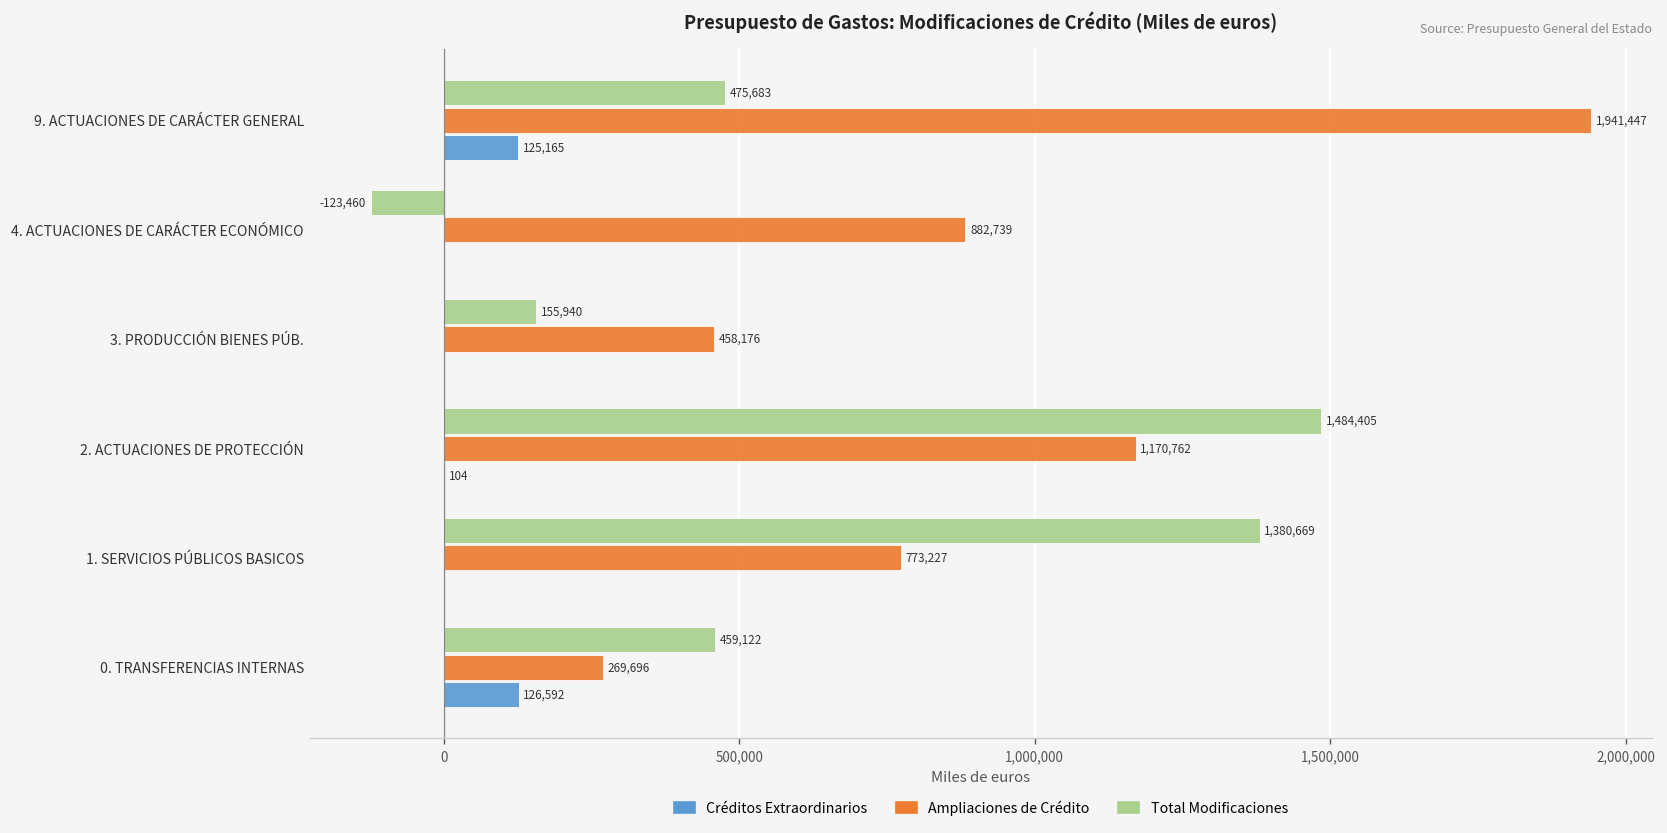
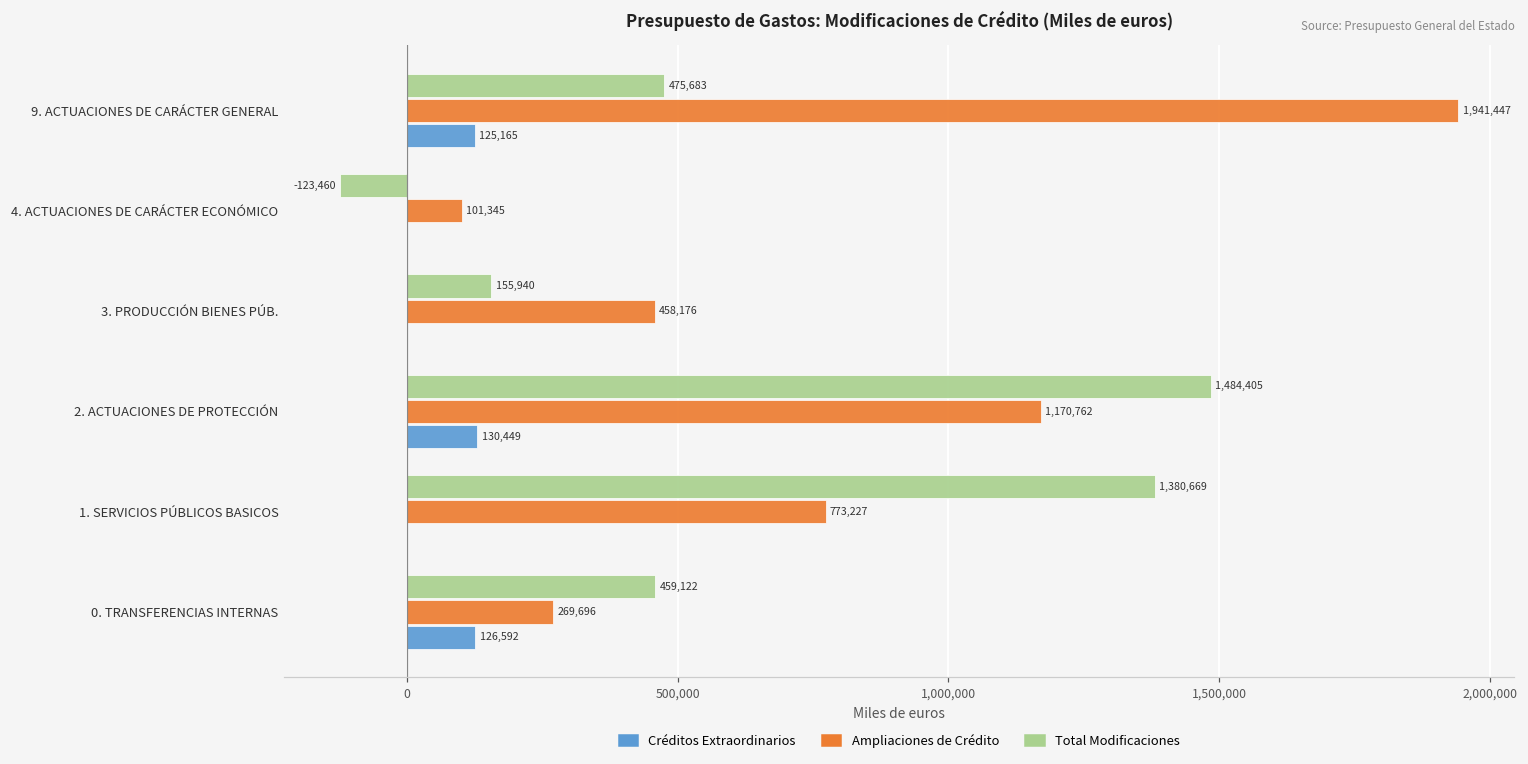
  {
    "Créditos Extraordinarios": {
      "9. ACTUACIONES DE CARÁCTER GENERAL": "125,165",
-     "2. ACTUACIONES DE PROTECCIÓN": "104",
+     "2. ACTUACIONES DE PROTECCIÓN": "130,449",
      "0. TRANSFERENCIAS INTERNAS": "126,592"
    },
    "Ampliaciones de Crédito": {
      "9. ACTUACIONES DE CARÁCTER GENERAL": "1,941,447",
-     "4. ACTUACIONES DE CARÁCTER ECONÓMICO": "882,739",
+     "4. ACTUACIONES DE CARÁCTER ECONÓMICO": "101,345",
      "3. PRODUCCIÓN BIENES PÚB.": "458,176",
      "2. ACTUACIONES DE PROTECCIÓN": "1,170,762",
      "1. SERVICIOS PÚBLICOS BASICOS": "773,227",
      "0. TRANSFERENCIAS INTERNAS": "269,696"
    },
    "Total Modificaciones": {
      "9. ACTUACIONES DE CARÁCTER GENERAL": "475,683",
      "4. ACTUACIONES DE CARÁCTER ECONÓMICO": "-123,460",
      "3. PRODUCCIÓN BIENES PÚB.": "155,940",
      "2. ACTUACIONES DE PROTECCIÓN": "1,484,405",
      "1. SERVICIOS PÚBLICOS BASICOS": "1,380,669",
      "0. TRANSFERENCIAS INTERNAS": "459,122"
    }
  }
